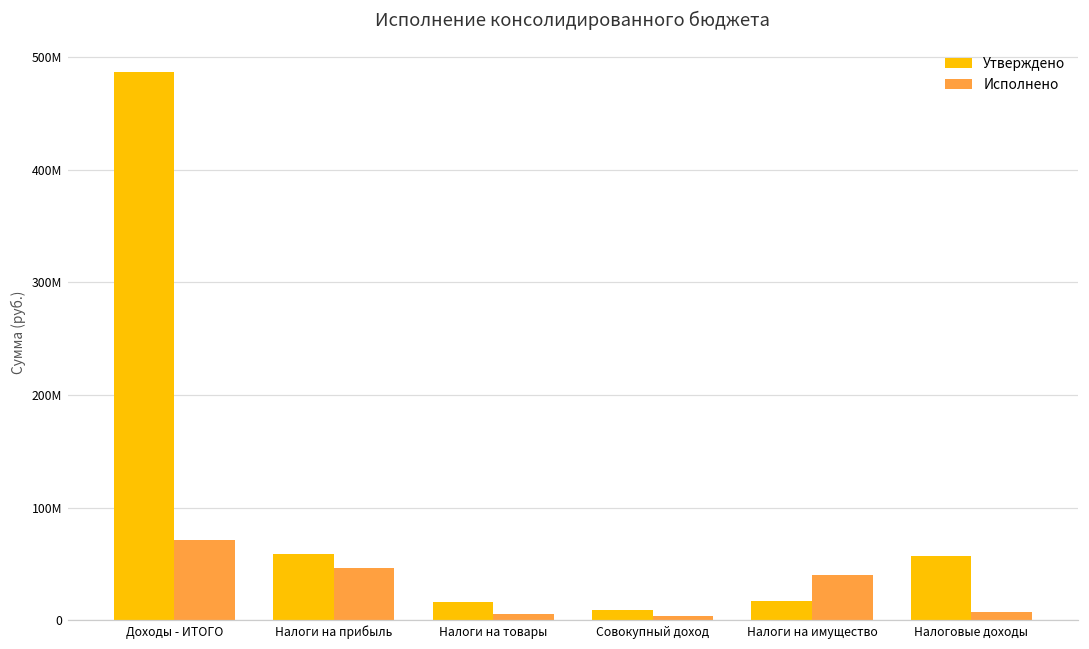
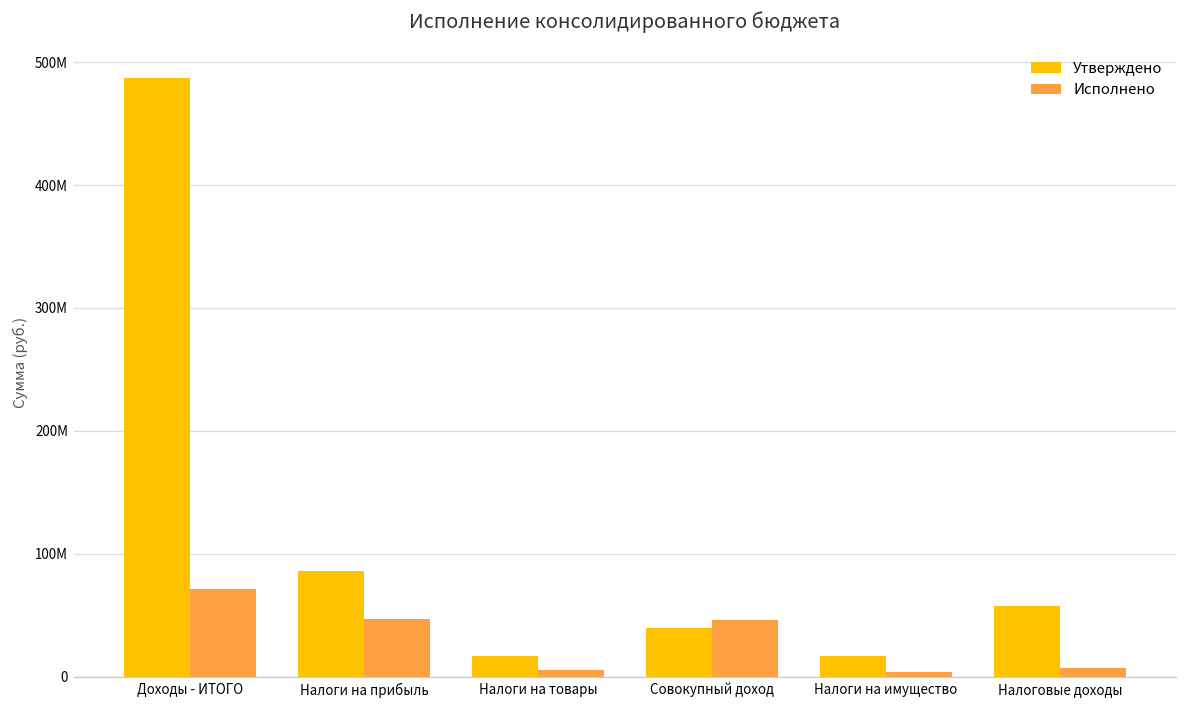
  {
    "Утверждено": {
      "Доходы - ИТОГО": 487000000,
-     "Налоги на прибыль": 59000000,
+     "Налоги на прибыль": 86000000,
      "Налоги на товары": 17000000,
-     "Совокупный доход": 9000000,
+     "Совокупный доход": 40000000,
      "Налоги на имущество": 17000000,
      "Налоговые доходы": 57000000
    },
    "Исполнено": {
      "Доходы - ИТОГО": 72000000,
      "Налоги на прибыль": 47000000,
      "Налоги на товары": 5000000,
-     "Совокупный доход": 3000000,
-     "Налоги на имущество": 40000000,
+     "Совокупный доход": 47000000,
+     "Налоги на имущество": 4000000,
      "Налоговые доходы": 7000000
    }
  }
